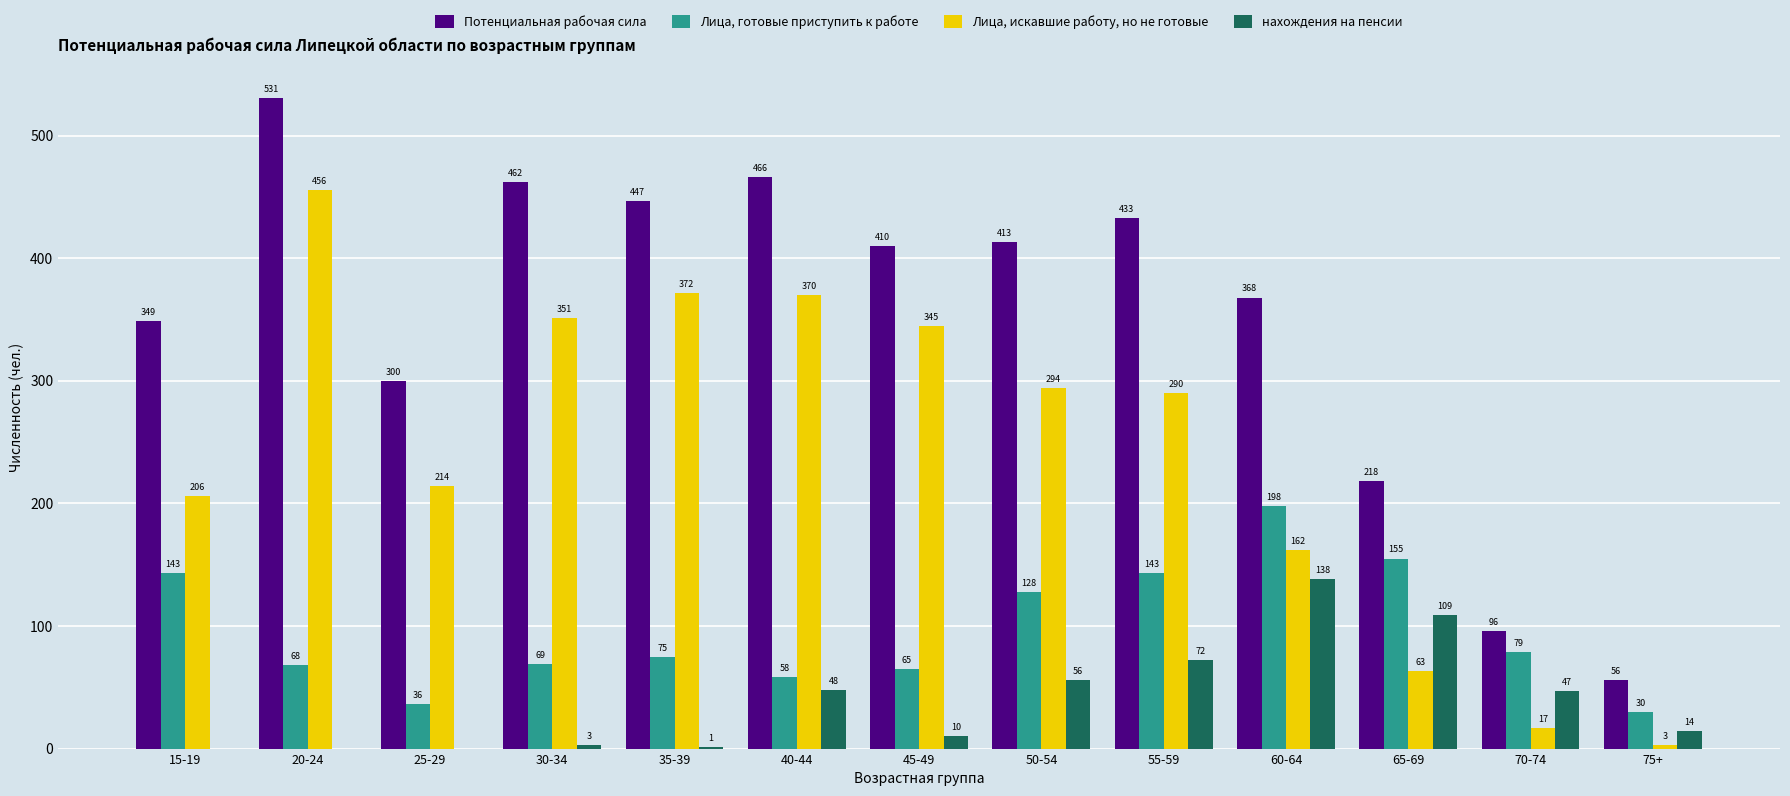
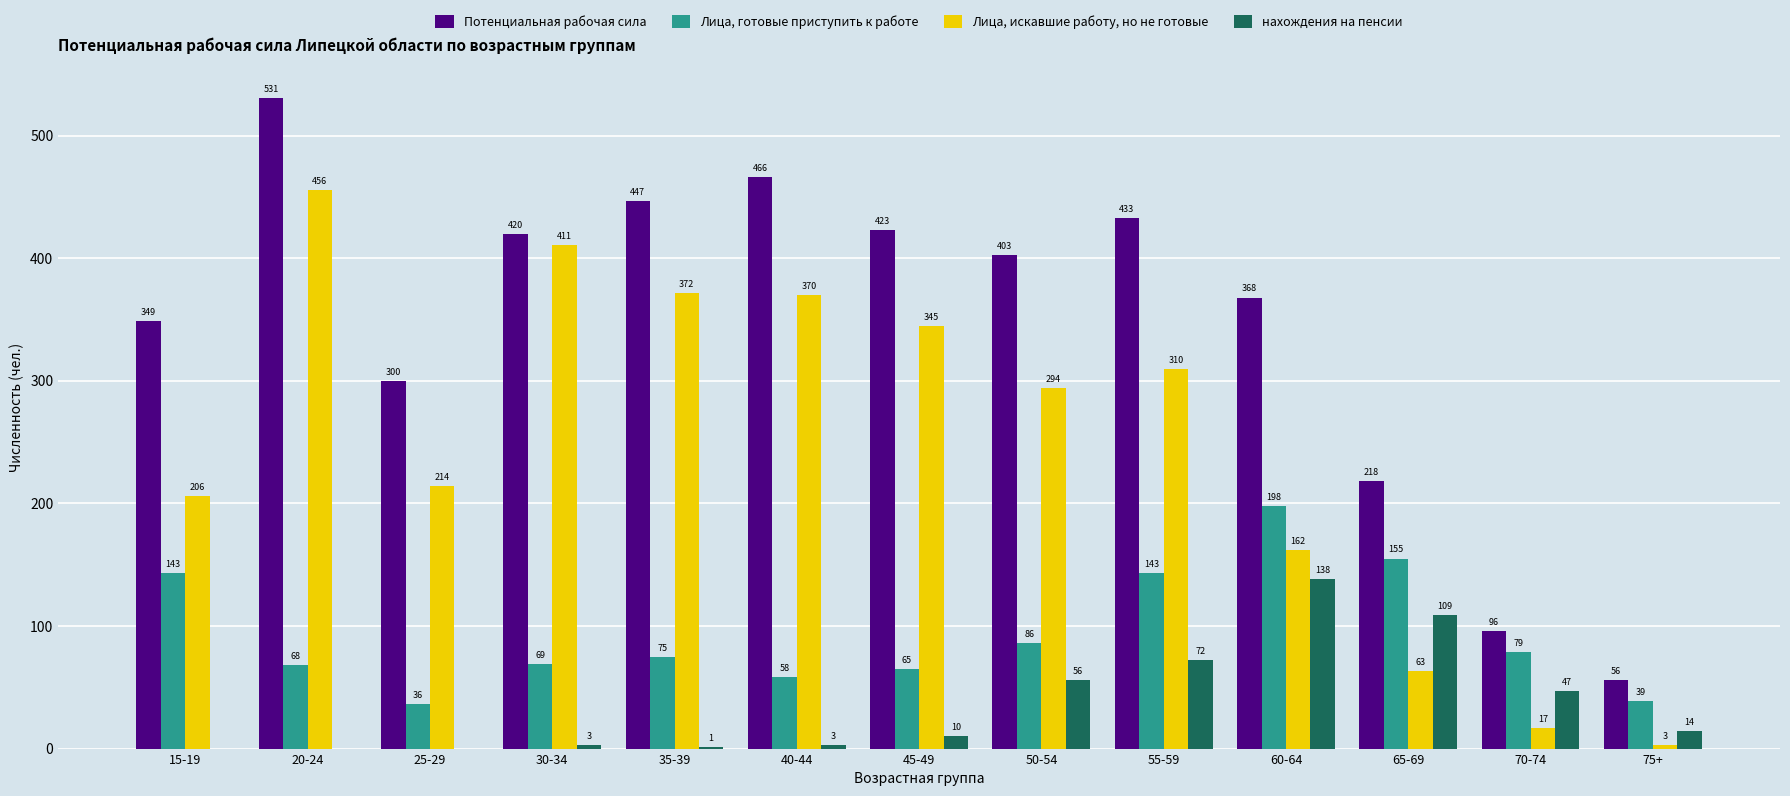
  {
    "Потенциальная рабочая сила": {
      "15-19": 349,
      "20-24": 531,
      "25-29": 300,
-     "30-34": 462,
+     "30-34": 420,
      "35-39": 447,
      "40-44": 466,
-     "45-49": 410,
-     "50-54": 413,
+     "45-49": 423,
+     "50-54": 403,
      "55-59": 433,
      "60-64": 368,
      "65-69": 218,
      "70-74": 96,
      "75+": 56
    },
    "Лица, готовые приступить к работе": {
      "15-19": 143,
      "20-24": 68,
      "25-29": 36,
      "30-34": 69,
      "35-39": 75,
      "40-44": 58,
      "45-49": 65,
-     "50-54": 128,
+     "50-54": 86,
      "55-59": 143,
      "60-64": 198,
      "65-69": 155,
      "70-74": 79,
-     "75+": 30
+     "75+": 39
    },
    "Лица, искавшие работу, но не готовые": {
      "15-19": 206,
      "20-24": 456,
      "25-29": 214,
-     "30-34": 351,
+     "30-34": 411,
      "35-39": 372,
      "40-44": 370,
      "45-49": 345,
      "50-54": 294,
-     "55-59": 290,
+     "55-59": 310,
      "60-64": 162,
      "65-69": 63,
      "70-74": 17,
      "75+": 3
    },
    "нахождения на пенсии": {
      "30-34": 3,
      "35-39": 1,
-     "40-44": 48,
+     "40-44": 3,
      "45-49": 10,
      "50-54": 56,
      "55-59": 72,
      "60-64": 138,
      "65-69": 109,
      "70-74": 47,
      "75+": 14
    }
  }
